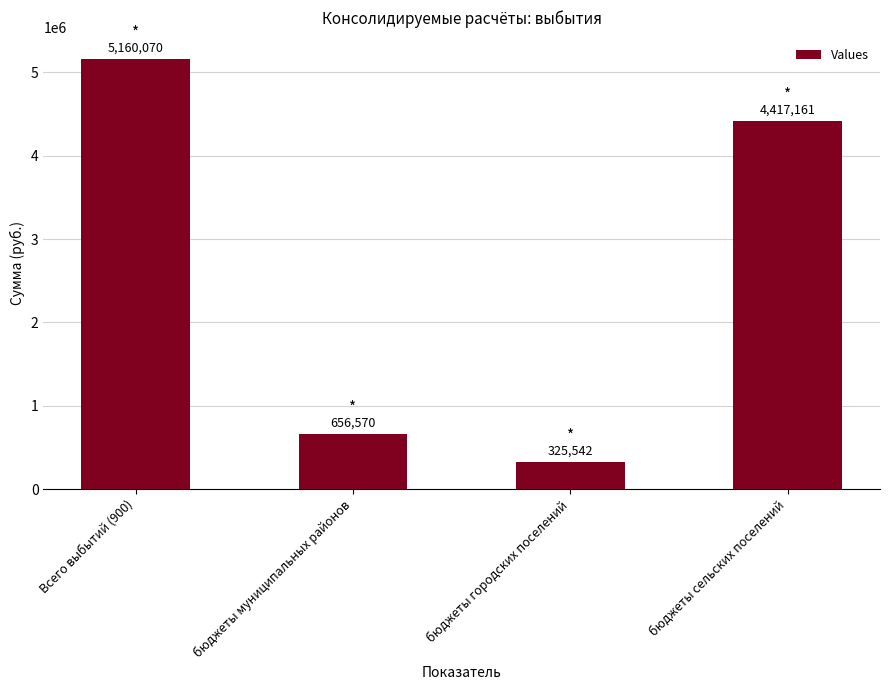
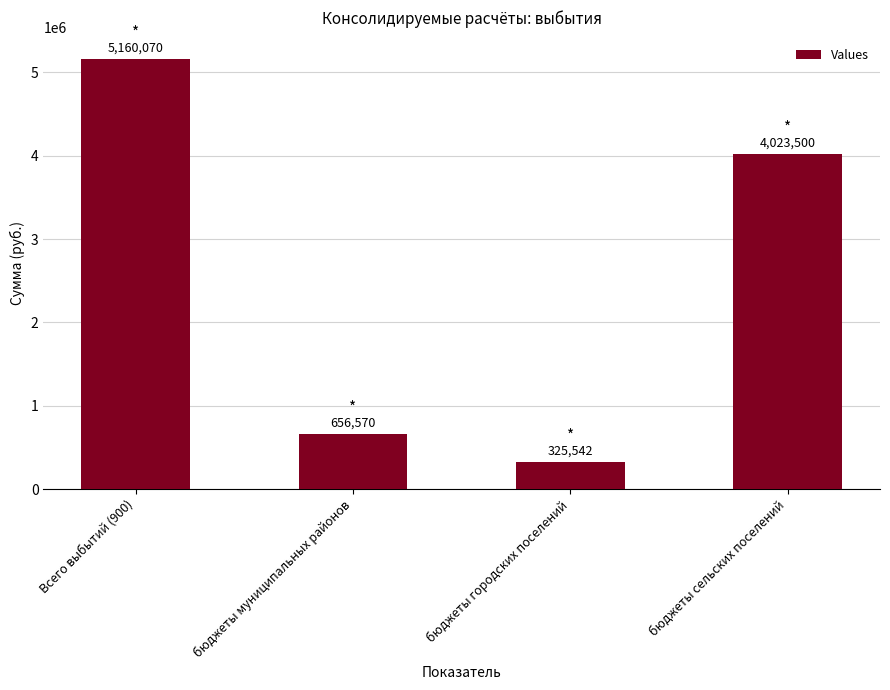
  {
    "Всего выбытий (900)": "5,160,070",
    "бюджеты муниципальных районов": "656,570",
    "бюджеты городских поселений": "325,542",
-   "бюджеты сельских поселений": "4,417,161"
+   "бюджеты сельских поселений": "4,023,500"
  }
